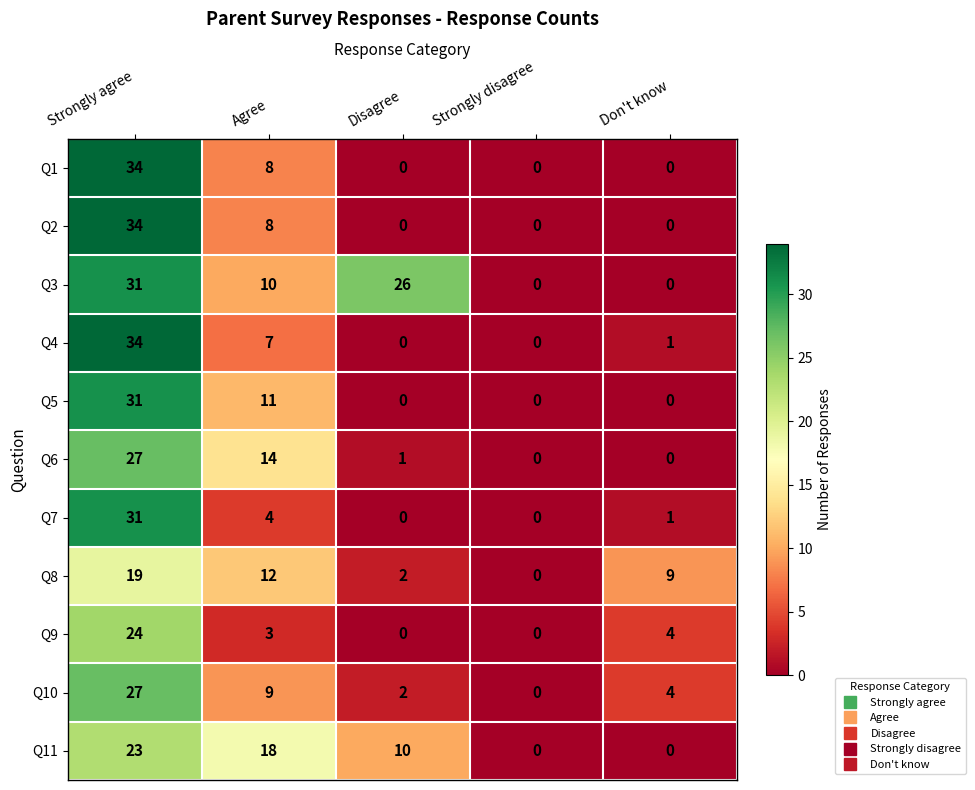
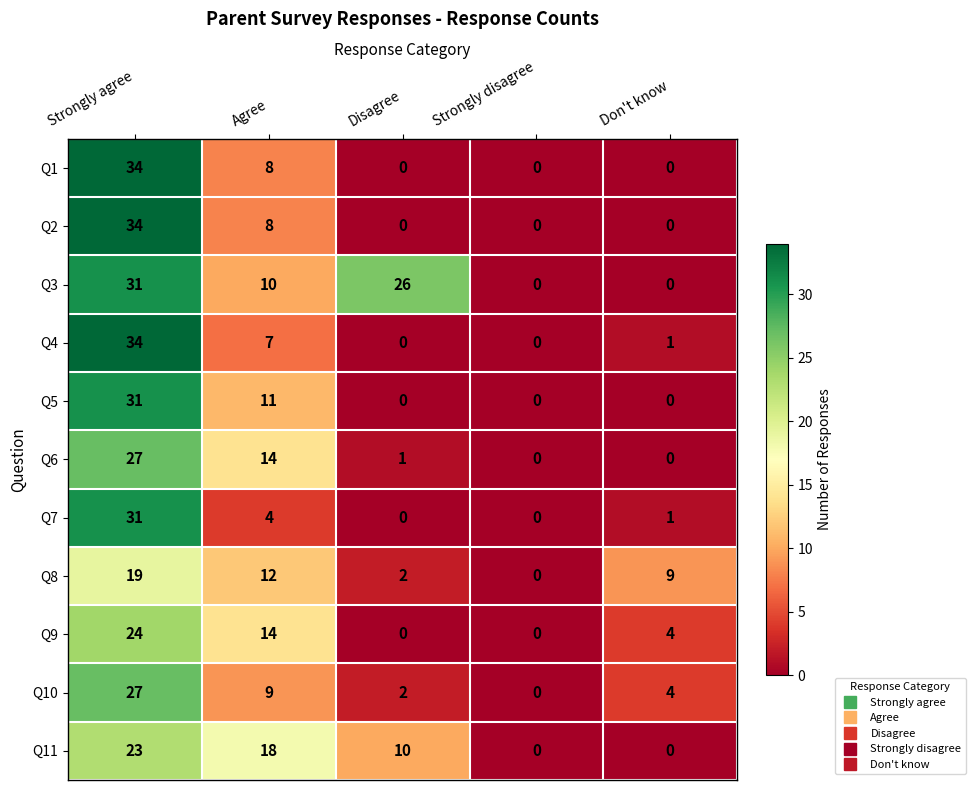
  {
    "Q1": {
      "Strongly agree": 34,
      "Agree": 8,
      "Disagree": 0,
      "Strongly disagree": 0,
      "Don't know": 0
    },
    "Q2": {
      "Strongly agree": 34,
      "Agree": 8,
      "Disagree": 0,
      "Strongly disagree": 0,
      "Don't know": 0
    },
    "Q3": {
      "Strongly agree": 31,
      "Agree": 10,
      "Disagree": 26,
      "Strongly disagree": 0,
      "Don't know": 0
    },
    "Q4": {
      "Strongly agree": 34,
      "Agree": 7,
      "Disagree": 0,
      "Strongly disagree": 0,
      "Don't know": 1
    },
    "Q5": {
      "Strongly agree": 31,
      "Agree": 11,
      "Disagree": 0,
      "Strongly disagree": 0,
      "Don't know": 0
    },
    "Q6": {
      "Strongly agree": 27,
      "Agree": 14,
      "Disagree": 1,
      "Strongly disagree": 0,
      "Don't know": 0
    },
    "Q7": {
      "Strongly agree": 31,
      "Agree": 4,
      "Disagree": 0,
      "Strongly disagree": 0,
      "Don't know": 1
    },
    "Q8": {
      "Strongly agree": 19,
      "Agree": 12,
      "Disagree": 2,
      "Strongly disagree": 0,
      "Don't know": 9
    },
    "Q9": {
      "Strongly agree": 24,
-     "Agree": 3,
+     "Agree": 14,
      "Disagree": 0,
      "Strongly disagree": 0,
      "Don't know": 4
    },
    "Q10": {
      "Strongly agree": 27,
      "Agree": 9,
      "Disagree": 2,
      "Strongly disagree": 0,
      "Don't know": 4
    },
    "Q11": {
      "Strongly agree": 23,
      "Agree": 18,
      "Disagree": 10,
      "Strongly disagree": 0,
      "Don't know": 0
    }
  }
